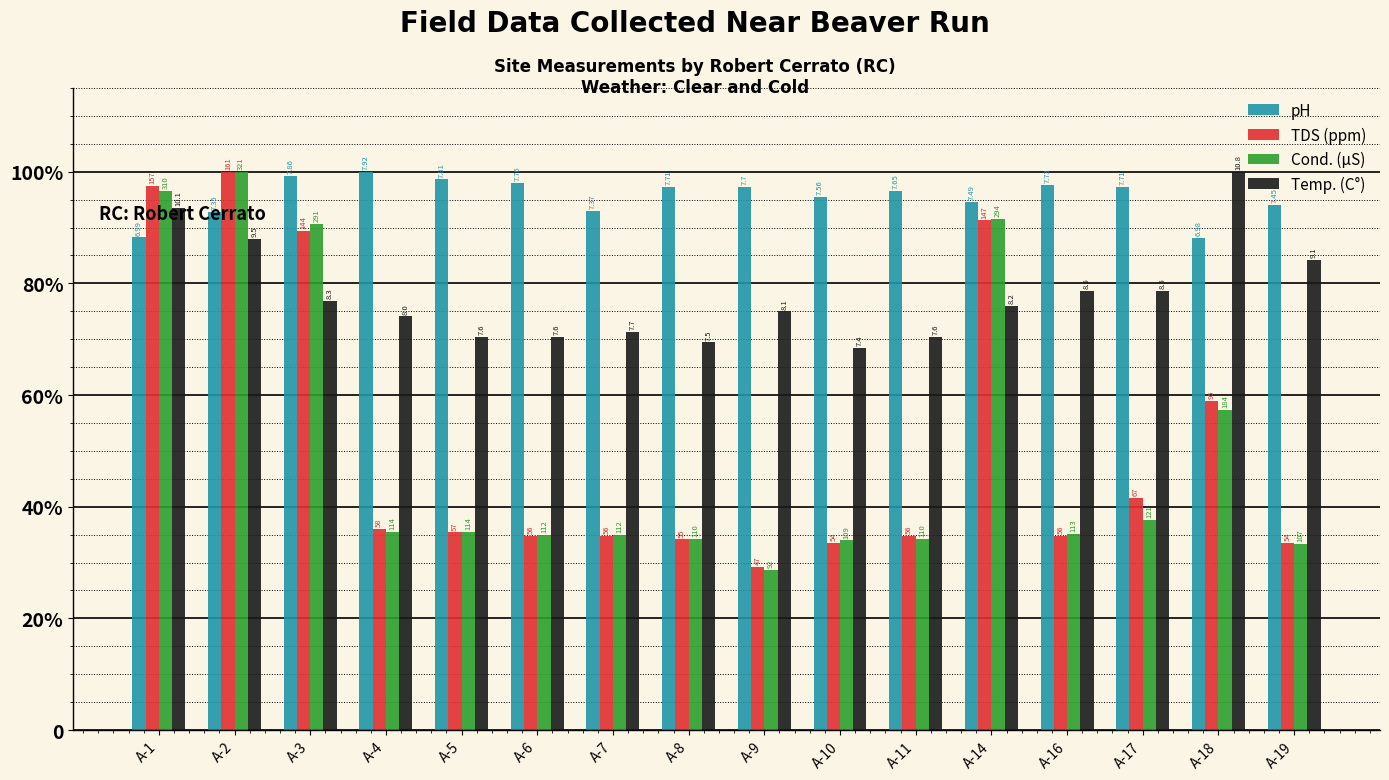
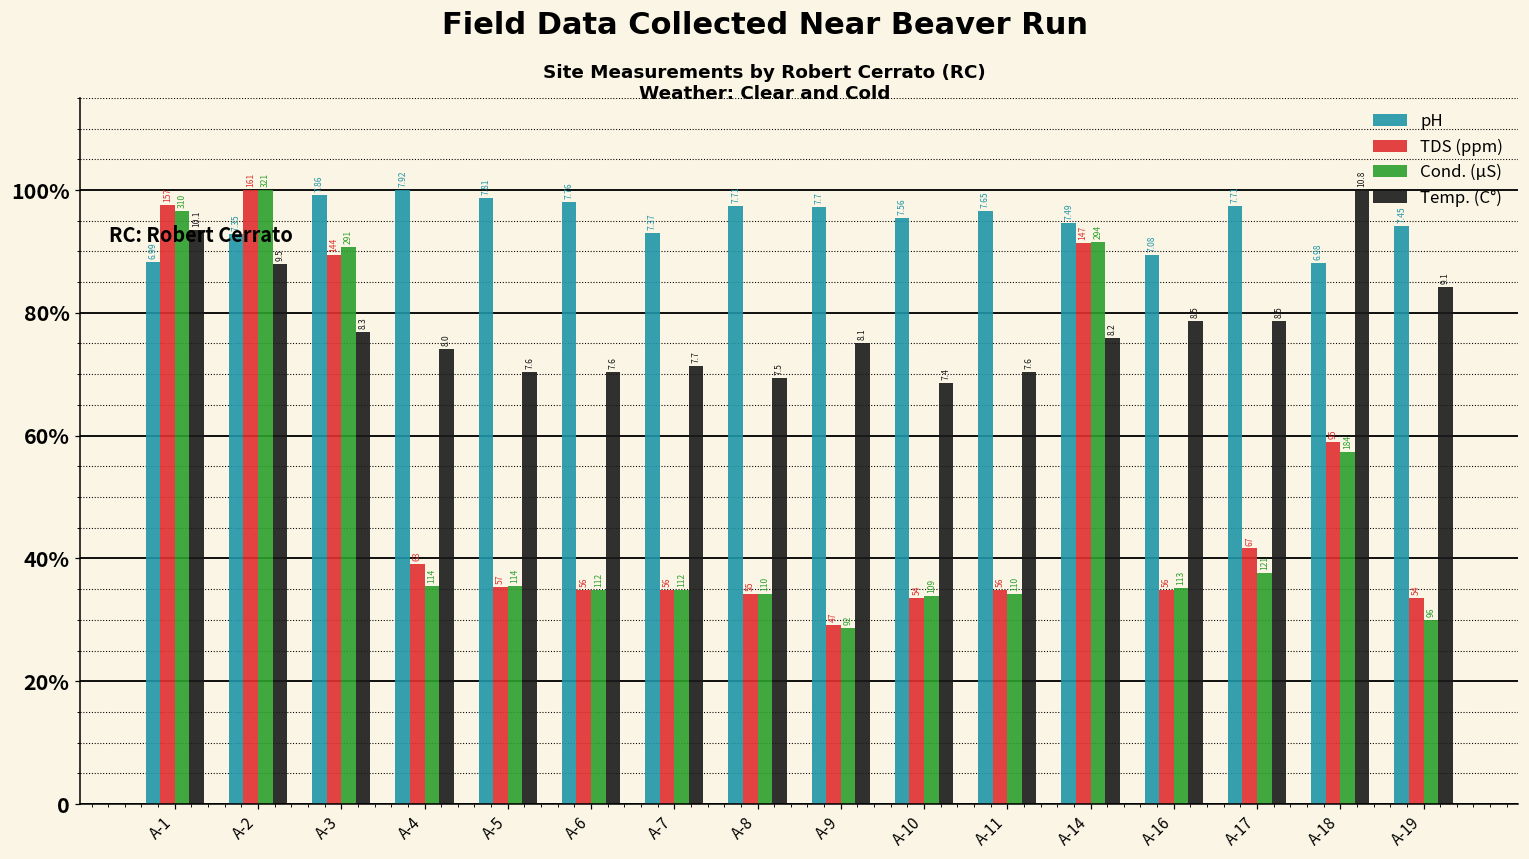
  {
    "pH": {
-     "A-16": 7.73
+     "A-16": 7.08
    },
    "TDS (ppm)": {
-     "A-4": 58
+     "A-4": 63
    },
    "Cond. (µS)": {
-     "A-19": 107
+     "A-19": 96
    }
  }
